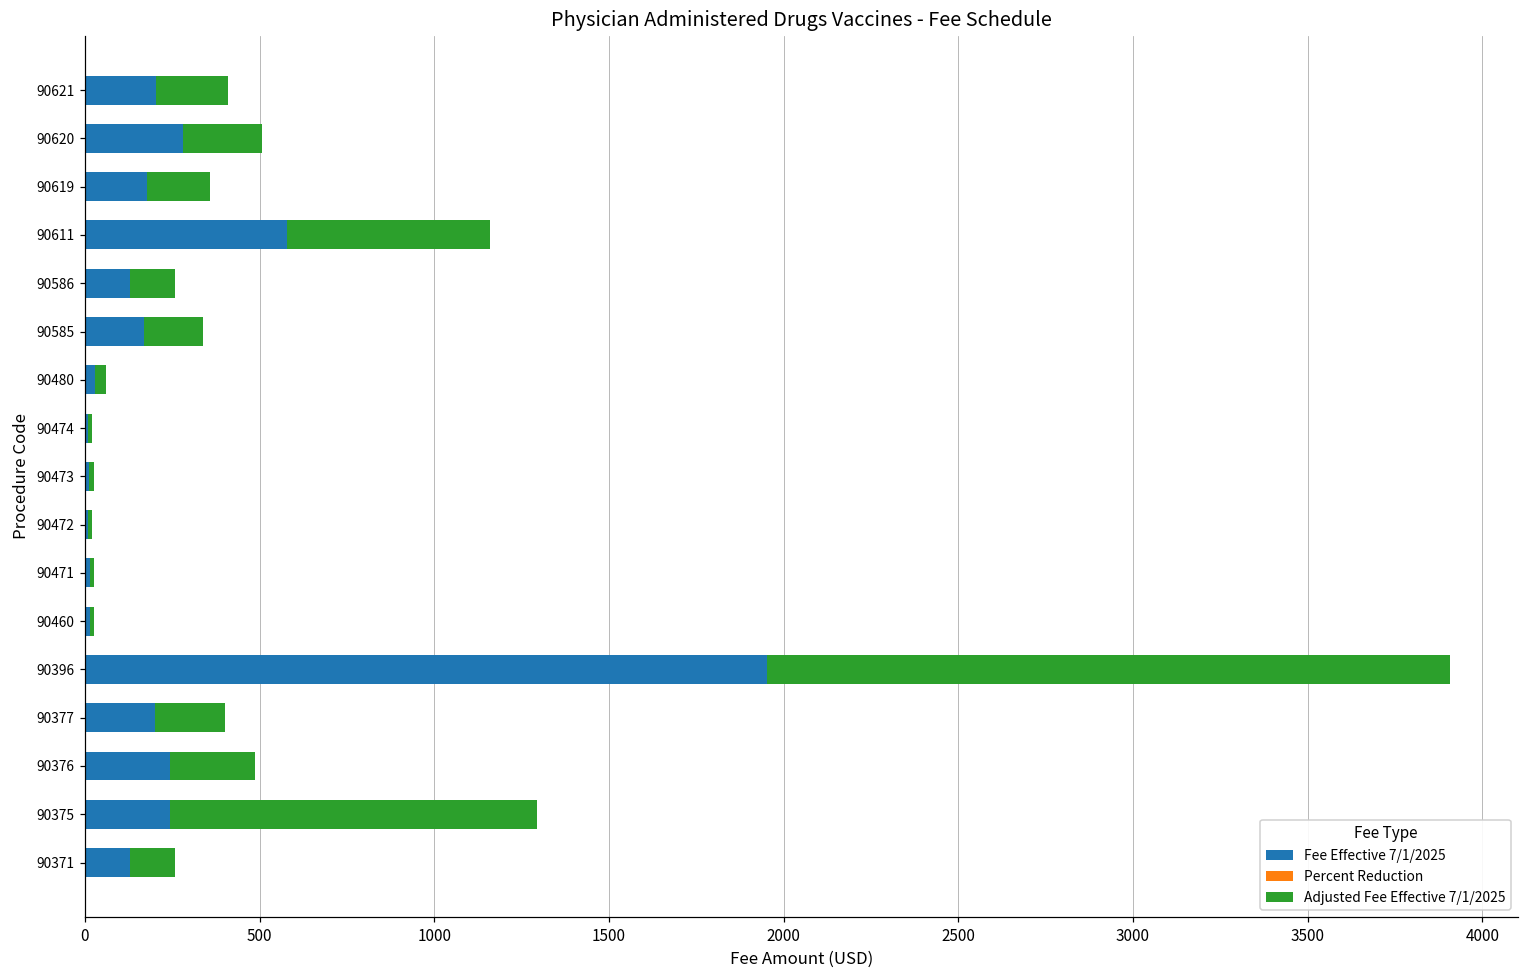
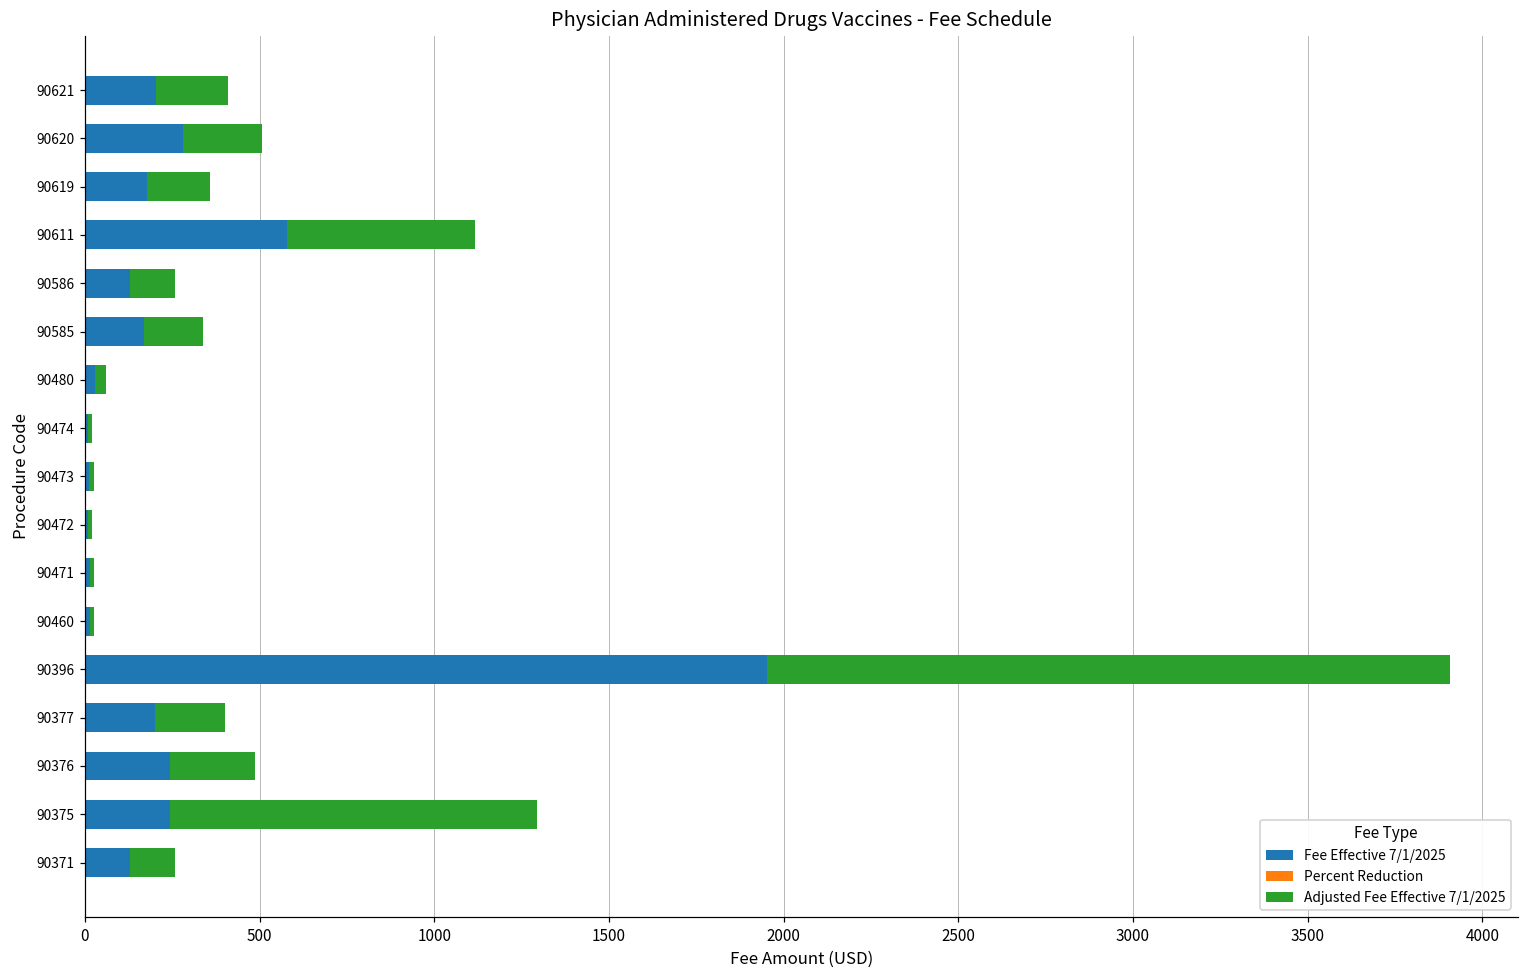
  {
    "Percent Reduction": {
      "90621": 200,
      "90620": 280,
      "90619": 180,
      "90611": 580,
      "90586": 130,
      "90585": 170,
      "90480": 30,
      "90474": 10,
      "90473": 10,
      "90472": 10,
      "90471": 10,
      "90460": 10,
      "90396": 1950,
      "90377": 200,
      "90376": 240,
      "90375": 240,
      "90371": 130
    },
    "Adjusted Fee Effective 7/1/2025": {
      "90621": 200,
      "90620": 230,
      "90619": 180,
-     "90611": 580,
+     "90611": 540,
      "90586": 130,
      "90585": 170,
      "90480": 30,
      "90474": 10,
      "90473": 10,
      "90472": 10,
      "90471": 10,
      "90460": 10,
      "90396": 1950,
      "90377": 200,
      "90376": 240,
      "90375": 1050,
      "90371": 130
    }
  }
